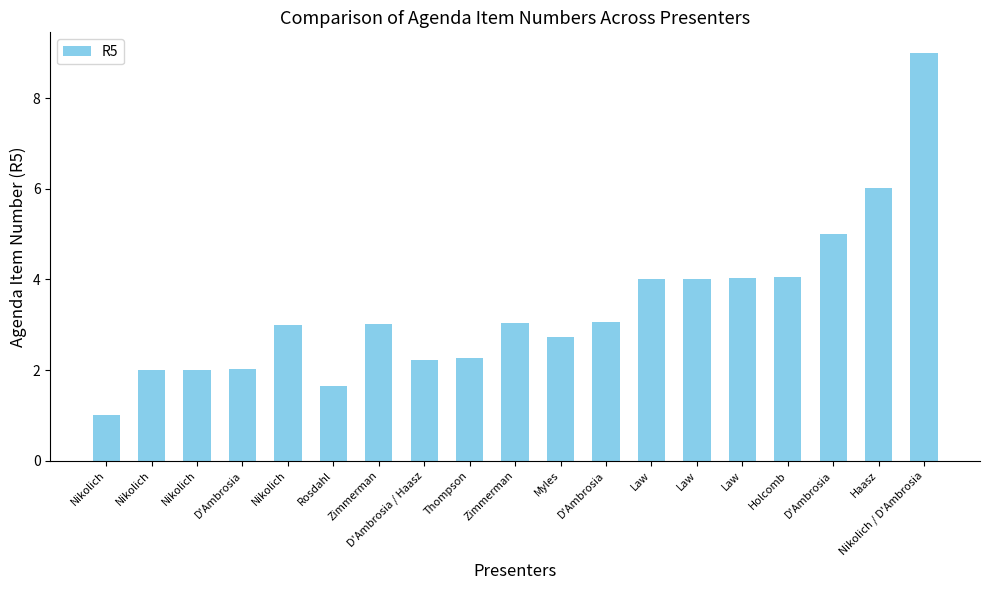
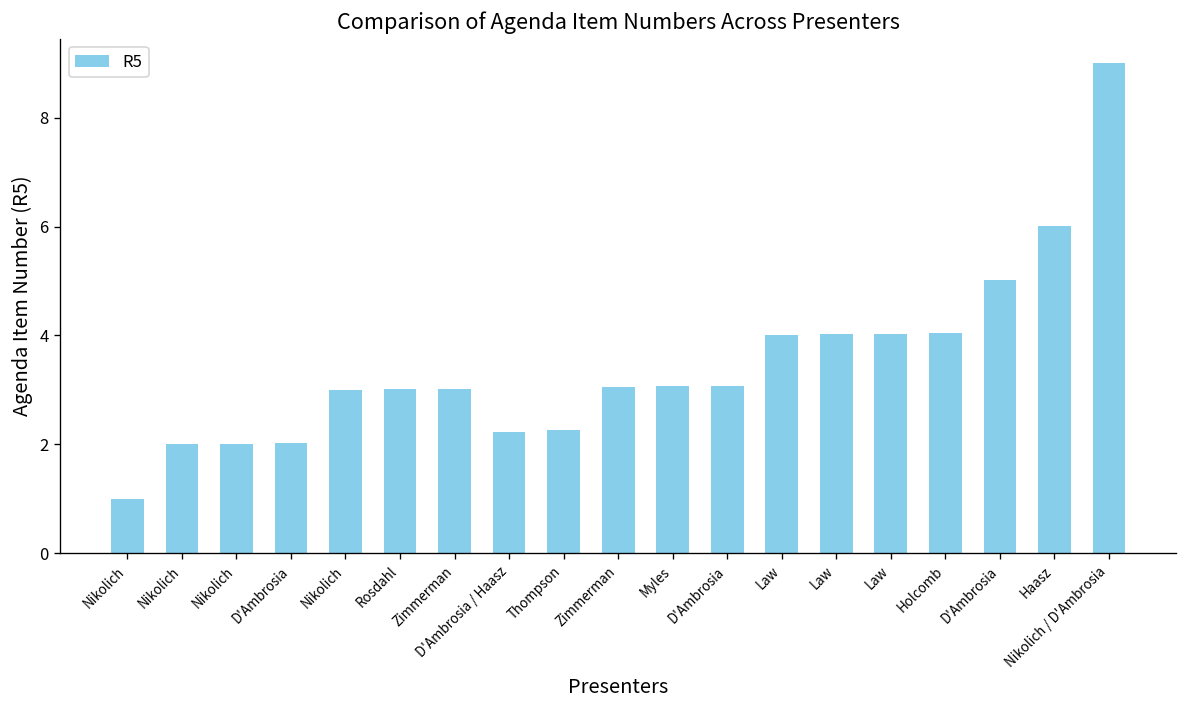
  {
-   "Rosdahl": 1.7,
+   "Rosdahl": 3.0,
    "D'Ambrosia / Haasz": 2.2,
    "Thompson": 2.3,
-   "Myles": 2.7,
+   "Myles": 3.1,
    "Holcomb": 4.1,
    "Haasz": 6.0,
    "Nikolich / D'Ambrosia": 9.0
  }
